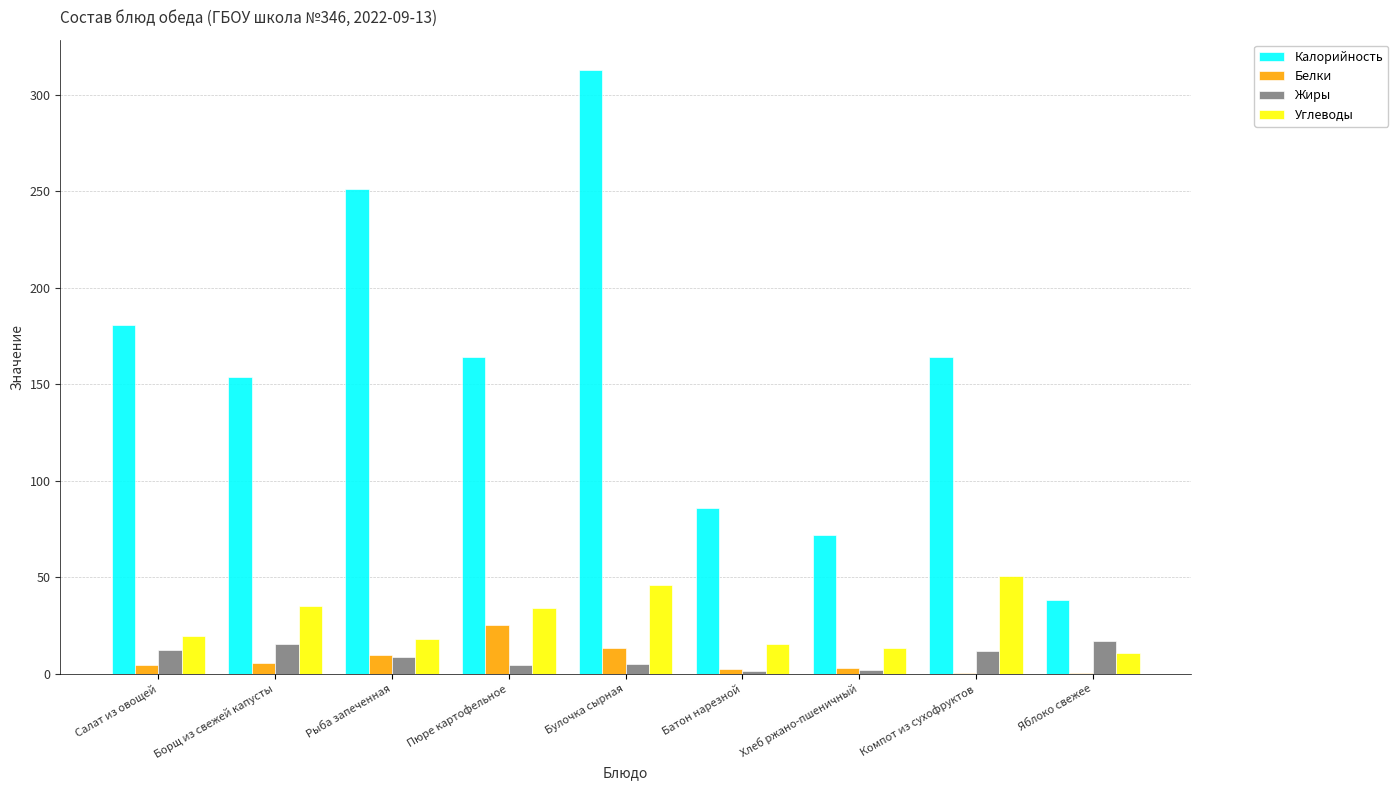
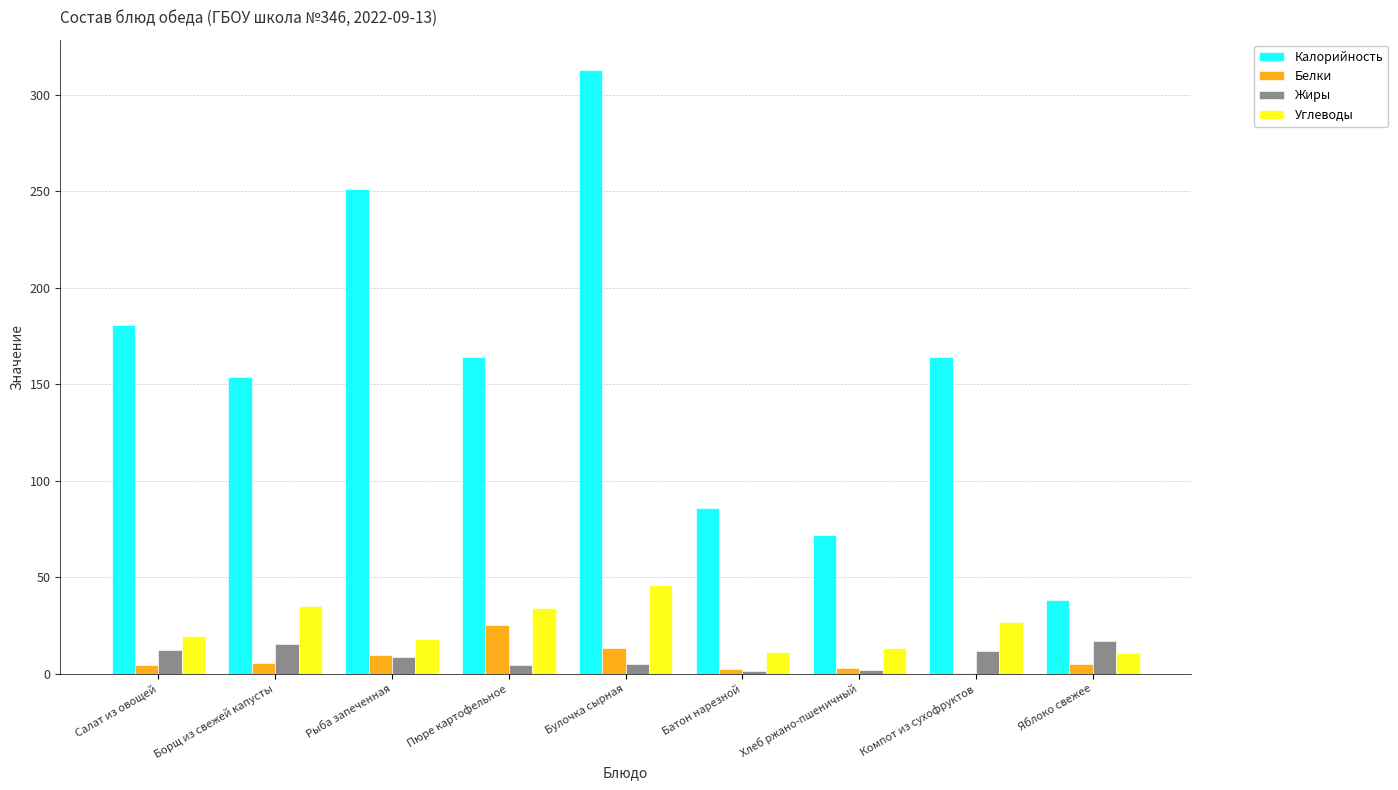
  {
    "Калорийность": {
      "Салат из овощей": 181,
      "Борщ из свежей капусты": 154,
      "Рыба запеченная": 251,
      "Пюре картофельное": 164,
      "Булочка сырная": 313,
      "Батон нарезной": 86,
      "Хлеб ржано-пшеничный": 72,
      "Компот из сухофруктов": 164,
      "Яблоко свежее": 38
    },
    "Белки": {
      "Салат из овощей": 5,
      "Борщ из свежей капусты": 6,
      "Рыба запеченная": 10,
      "Пюре картофельное": 25,
      "Булочка сырная": 13,
      "Батон нарезной": 2,
      "Хлеб ржано-пшеничный": 3,
-     "Яблоко свежее": 0
+     "Яблоко свежее": 5
    },
    "Жиры": {
      "Салат из овощей": 12,
      "Борщ из свежей капусты": 15,
      "Рыба запеченная": 9,
      "Пюре картофельное": 4,
      "Булочка сырная": 5,
      "Батон нарезной": 1,
      "Хлеб ржано-пшеничный": 2,
      "Компот из сухофруктов": 12,
      "Яблоко свежее": 17
    },
    "Углеводы": {
      "Салат из овощей": 19,
      "Борщ из свежей капусты": 35,
      "Рыба запеченная": 18,
      "Пюре картофельное": 34,
      "Булочка сырная": 46,
-     "Батон нарезной": 16,
+     "Батон нарезной": 11,
      "Хлеб ржано-пшеничный": 13,
-     "Компот из сухофруктов": 51,
+     "Компот из сухофруктов": 27,
      "Яблоко свежее": 11
    }
  }
